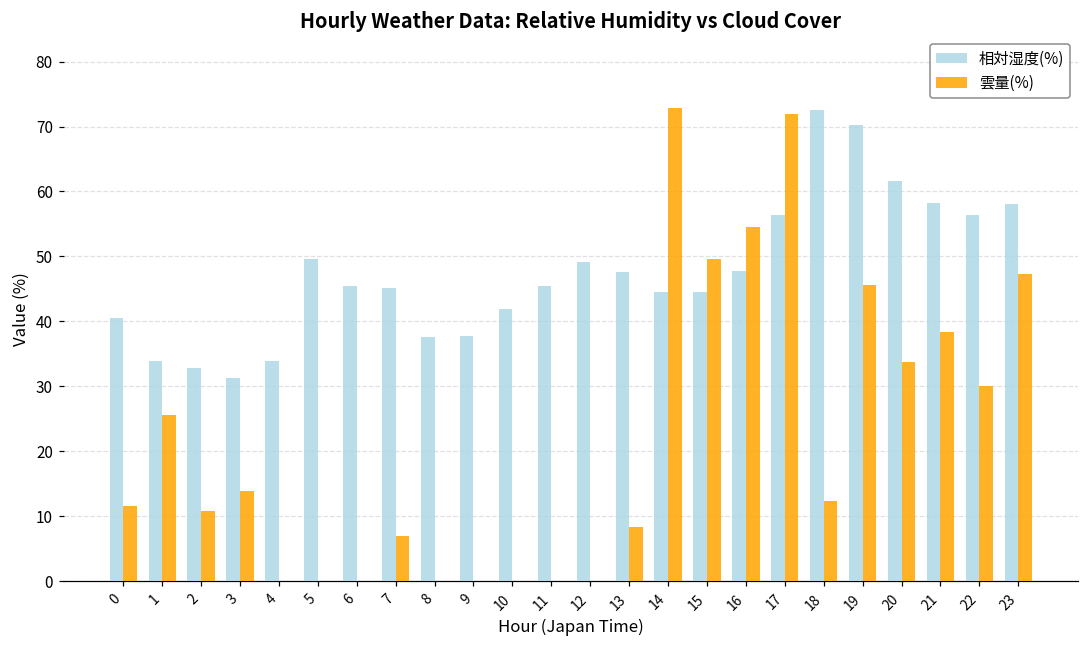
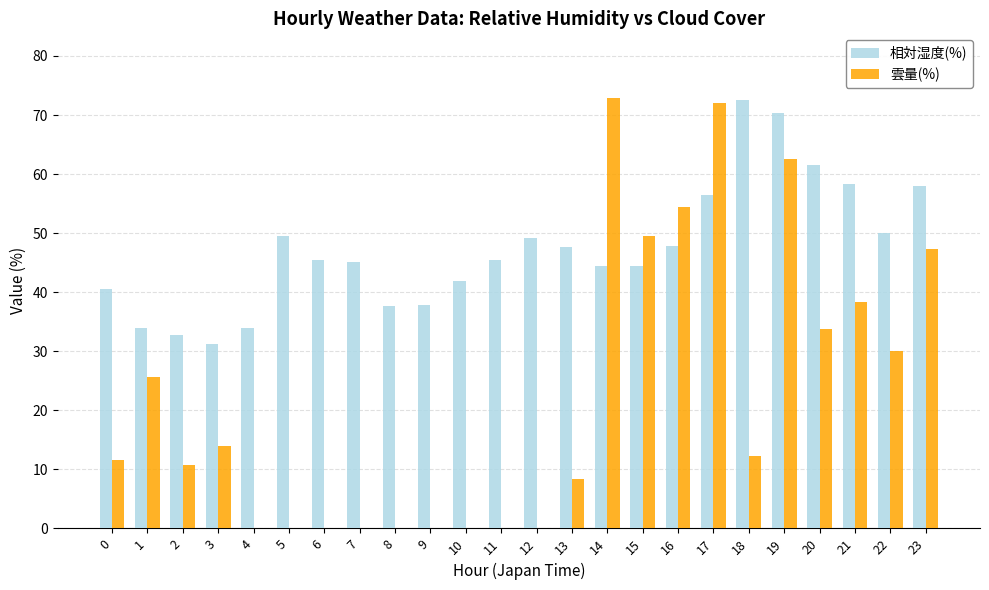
  {
    "相対湿度(%)": {
      "0": 41,
      "1": 34,
      "2": 33,
      "3": 31,
      "4": 34,
      "5": 50,
      "6": 45,
      "7": 45,
      "8": 38,
      "9": 38,
      "10": 42,
      "11": 45,
      "12": 49,
      "13": 48,
      "14": 45,
      "15": 45,
      "16": 48,
      "17": 56,
      "18": 73,
      "19": 70,
      "20": 62,
      "21": 58,
-     "22": 56,
+     "22": 50,
      "23": 58
    },
    "雲量(%)": {
      "0": 12,
      "1": 26,
      "2": 11,
      "3": 14,
      "4": 0,
      "5": 0,
      "6": 0,
-     "7": 7,
+     "7": 0,
      "8": 0,
      "9": 0,
      "10": 0,
      "11": 0,
      "12": 0,
      "13": 8,
      "14": 73,
      "15": 50,
      "16": 55,
      "17": 72,
      "18": 12,
-     "19": 46,
+     "19": 63,
      "20": 34,
      "21": 38,
      "22": 30,
      "23": 47
    }
  }
